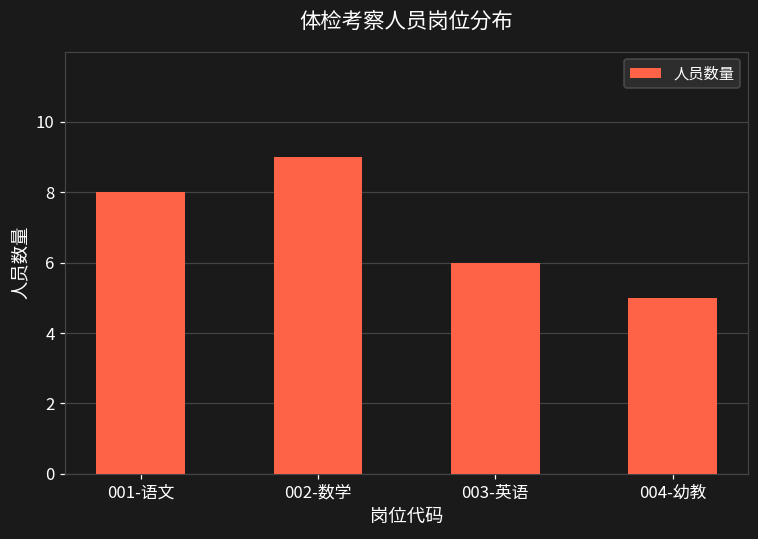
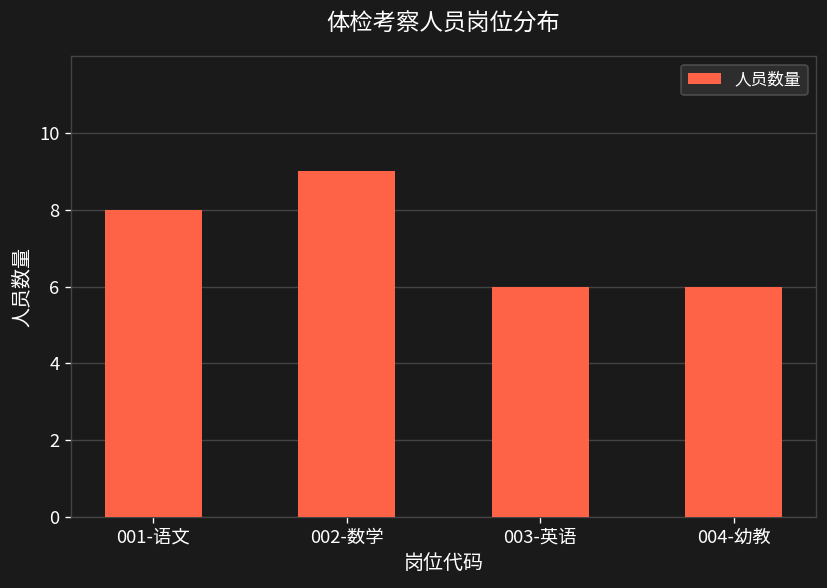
  {
    "001-语文": 8,
    "002-数学": 9,
    "003-英语": 6,
-   "004-幼教": 5
+   "004-幼教": 6
  }
